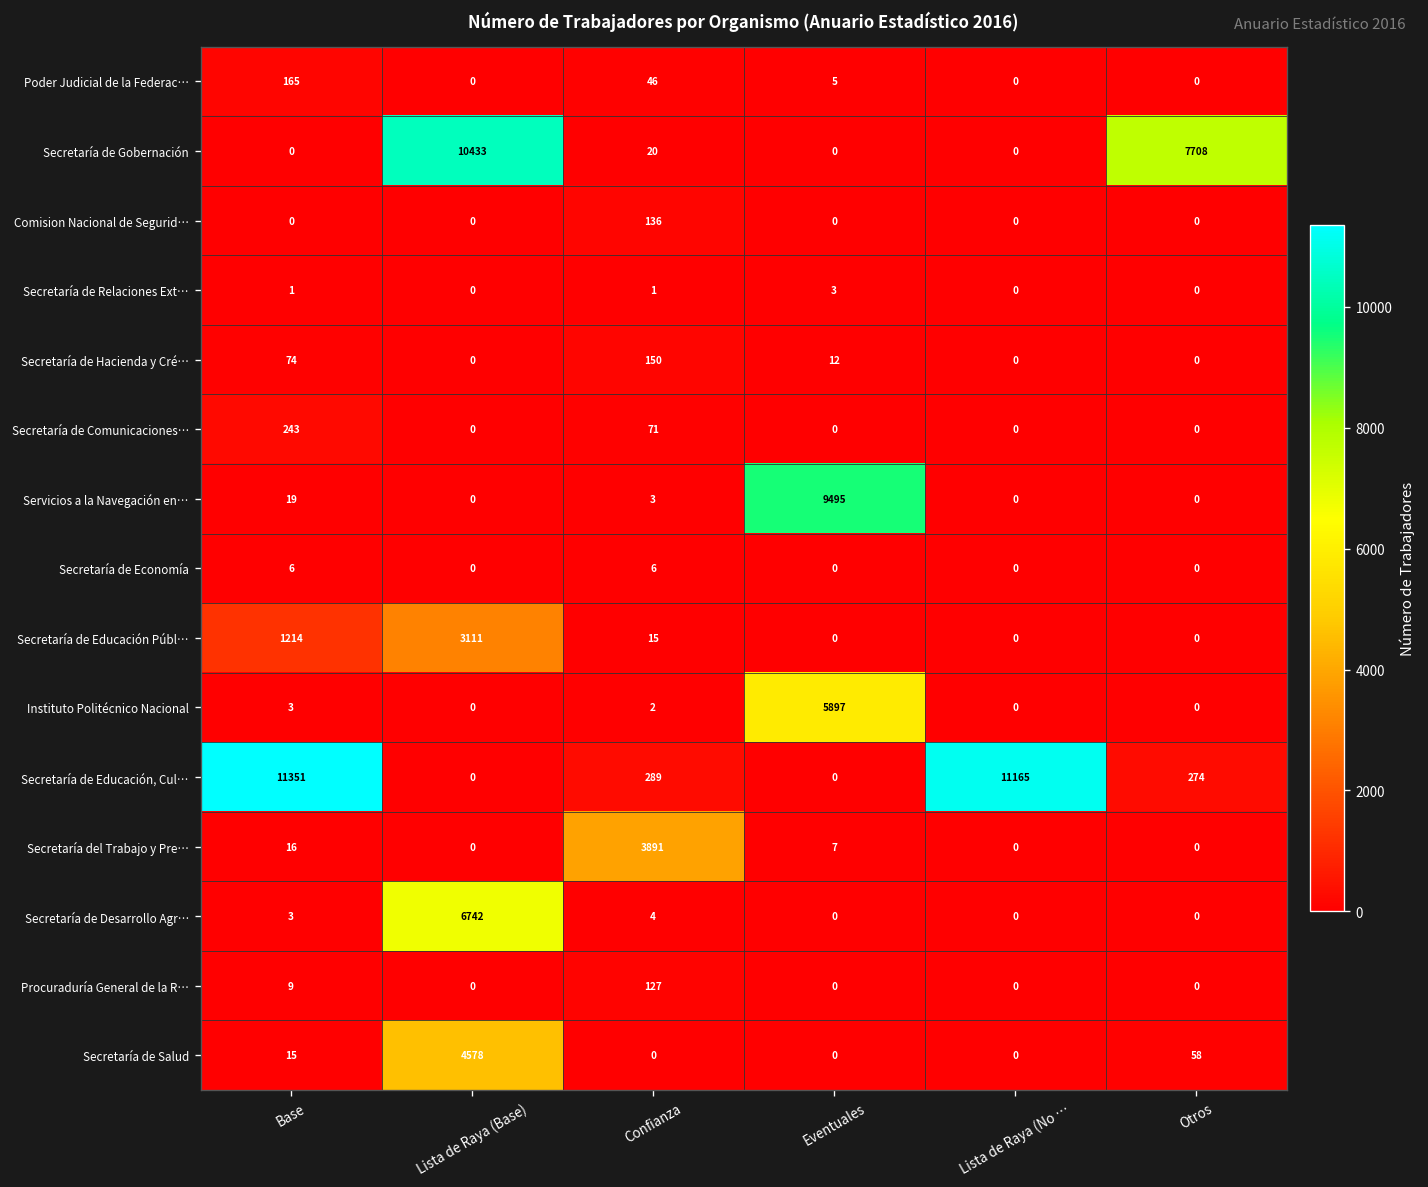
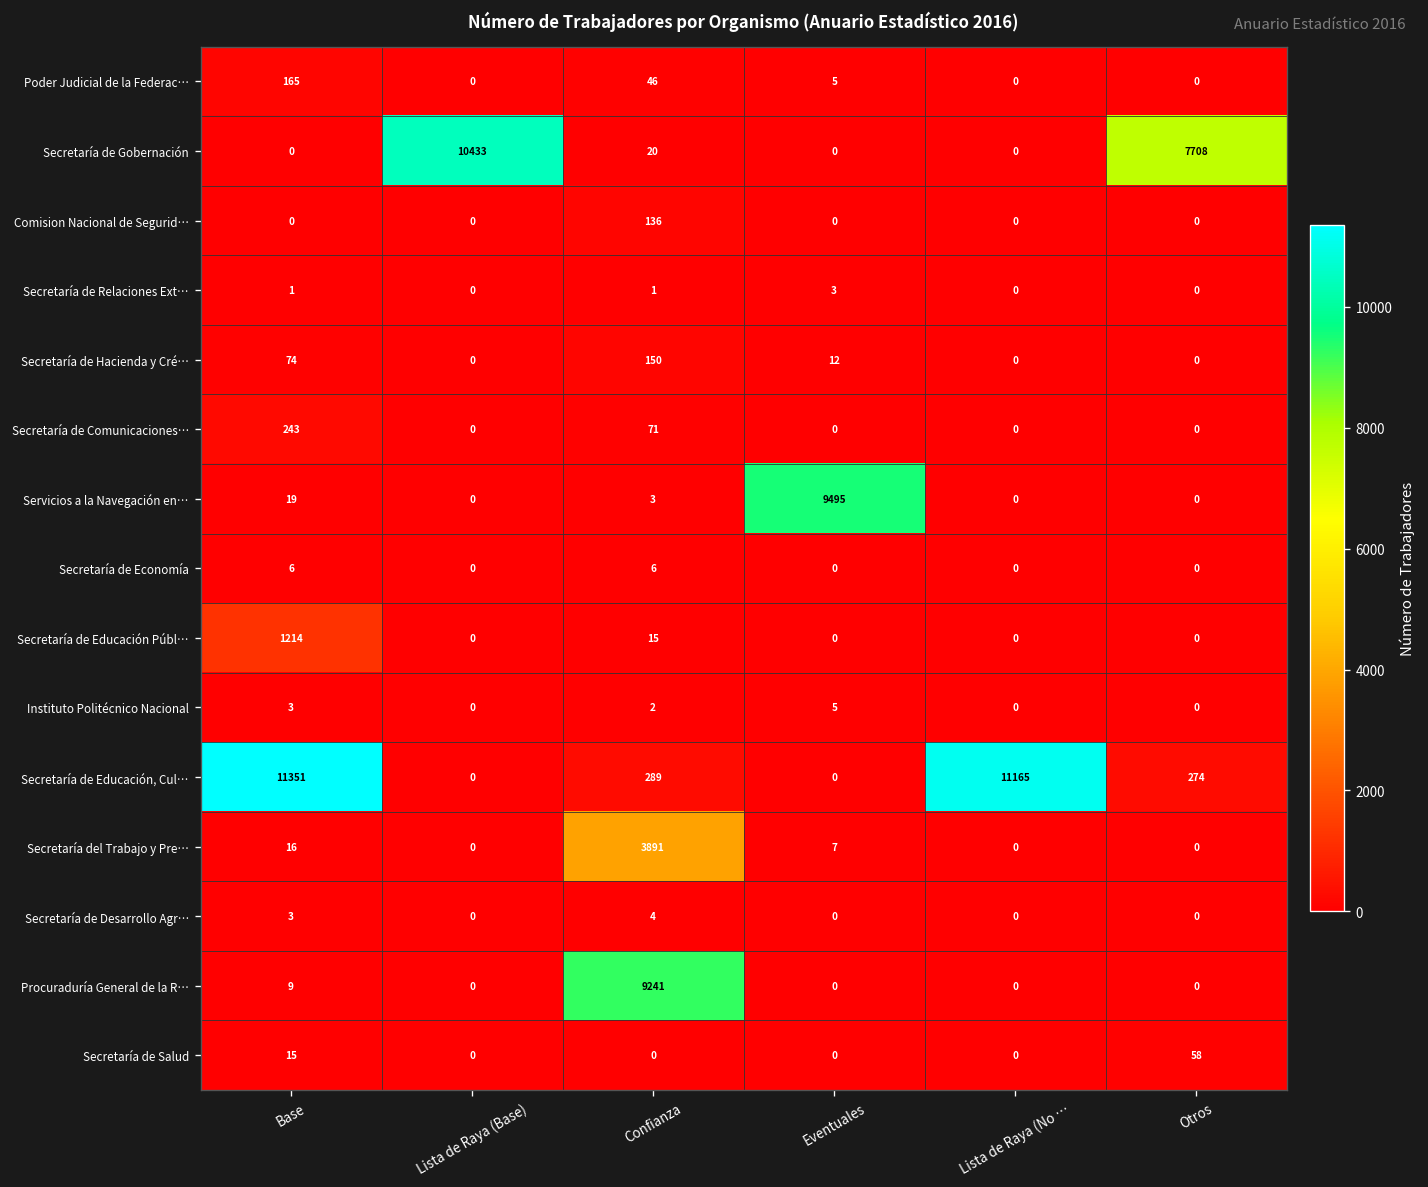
  {
    "Poder Judicial de la Federac…": {
      "Base": 165,
      "Lista de Raya (Base)": 0,
      "Confianza": 46,
      "Eventuales": 5,
      "Lista de Raya (No …": 0,
      "Otros": 0
    },
    "Secretaría de Gobernación": {
      "Base": 0,
      "Lista de Raya (Base)": 10433,
      "Confianza": 20,
      "Eventuales": 0,
      "Lista de Raya (No …": 0,
      "Otros": 7708
    },
    "Comision Nacional de Segurid…": {
      "Base": 0,
      "Lista de Raya (Base)": 0,
      "Confianza": 136,
      "Eventuales": 0,
      "Lista de Raya (No …": 0,
      "Otros": 0
    },
    "Secretaría de Relaciones Ext…": {
      "Base": 1,
      "Lista de Raya (Base)": 0,
      "Confianza": 1,
      "Eventuales": 3,
      "Lista de Raya (No …": 0,
      "Otros": 0
    },
    "Secretaría de Hacienda y Cré…": {
      "Base": 74,
      "Lista de Raya (Base)": 0,
      "Confianza": 150,
      "Eventuales": 12,
      "Lista de Raya (No …": 0,
      "Otros": 0
    },
    "Secretaría de Comunicaciones…": {
      "Base": 243,
      "Lista de Raya (Base)": 0,
      "Confianza": 71,
      "Eventuales": 0,
      "Lista de Raya (No …": 0,
      "Otros": 0
    },
    "Servicios a la Navegación en…": {
      "Base": 19,
      "Lista de Raya (Base)": 0,
      "Confianza": 3,
      "Eventuales": 9495,
      "Lista de Raya (No …": 0,
      "Otros": 0
    },
    "Secretaría de Economía": {
      "Base": 6,
      "Lista de Raya (Base)": 0,
      "Confianza": 6,
      "Eventuales": 0,
      "Lista de Raya (No …": 0,
      "Otros": 0
    },
    "Secretaría de Educación Públ…": {
      "Base": 1214,
-     "Lista de Raya (Base)": 3111,
+     "Lista de Raya (Base)": 0,
      "Confianza": 15,
      "Eventuales": 0,
      "Lista de Raya (No …": 0,
      "Otros": 0
    },
    "Instituto Politécnico Nacional": {
      "Base": 3,
      "Lista de Raya (Base)": 0,
      "Confianza": 2,
-     "Eventuales": 5897,
+     "Eventuales": 5,
      "Lista de Raya (No …": 0,
      "Otros": 0
    },
    "Secretaría de Educación, Cul…": {
      "Base": 11351,
      "Lista de Raya (Base)": 0,
      "Confianza": 289,
      "Eventuales": 0,
      "Lista de Raya (No …": 11165,
      "Otros": 274
    },
    "Secretaría del Trabajo y Pre…": {
      "Base": 16,
      "Lista de Raya (Base)": 0,
      "Confianza": 3891,
      "Eventuales": 7,
      "Lista de Raya (No …": 0,
      "Otros": 0
    },
    "Secretaría de Desarrollo Agr…": {
      "Base": 3,
-     "Lista de Raya (Base)": 6742,
+     "Lista de Raya (Base)": 0,
      "Confianza": 4,
      "Eventuales": 0,
      "Lista de Raya (No …": 0,
      "Otros": 0
    },
    "Procuraduría General de la R…": {
      "Base": 9,
      "Lista de Raya (Base)": 0,
-     "Confianza": 127,
+     "Confianza": 9241,
      "Eventuales": 0,
      "Lista de Raya (No …": 0,
      "Otros": 0
    },
    "Secretaría de Salud": {
      "Base": 15,
-     "Lista de Raya (Base)": 4578,
+     "Lista de Raya (Base)": 0,
      "Confianza": 0,
      "Eventuales": 0,
      "Lista de Raya (No …": 0,
      "Otros": 58
    }
  }
